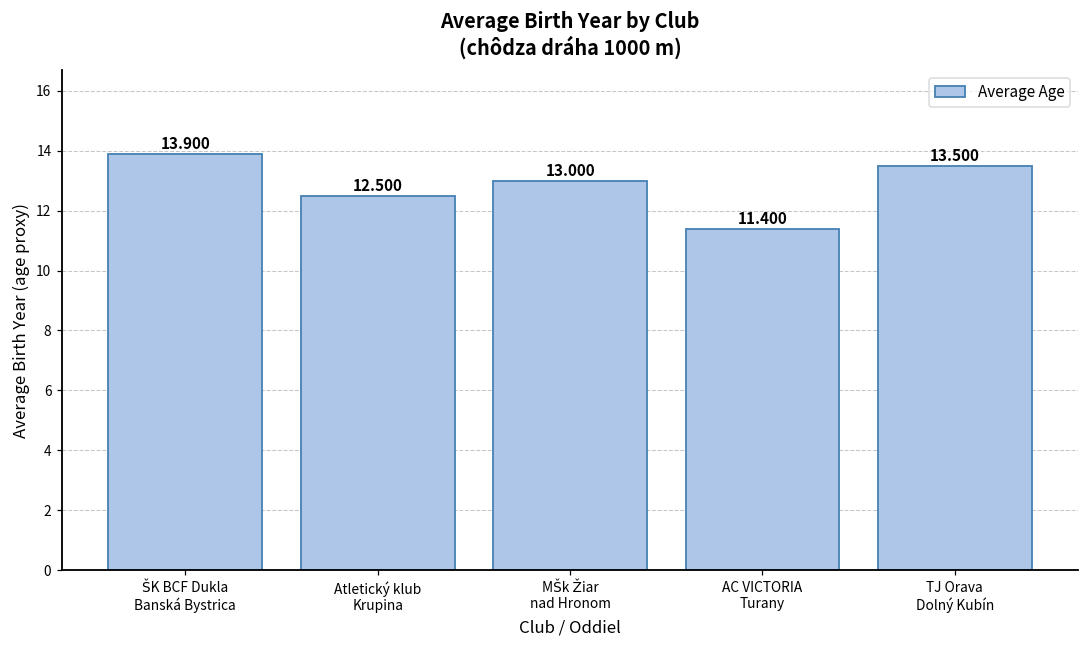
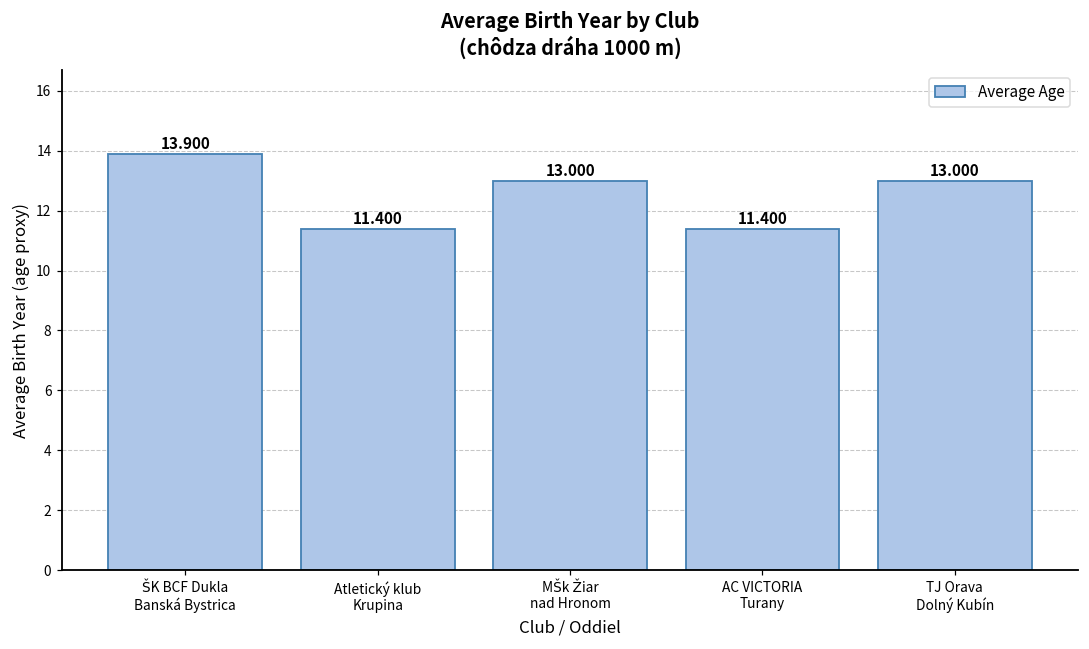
  {
    "ŠK BCF Dukla Banská Bystrica": 13.900,
-   "Atletický klub Krupina": 12.500,
+   "Atletický klub Krupina": 11.400,
    "MŠk Žiar nad Hronom": 13.000,
    "AC VICTORIA Turany": 11.400,
-   "TJ Orava Dolný Kubín": 13.500
+   "TJ Orava Dolný Kubín": 13.000
  }
